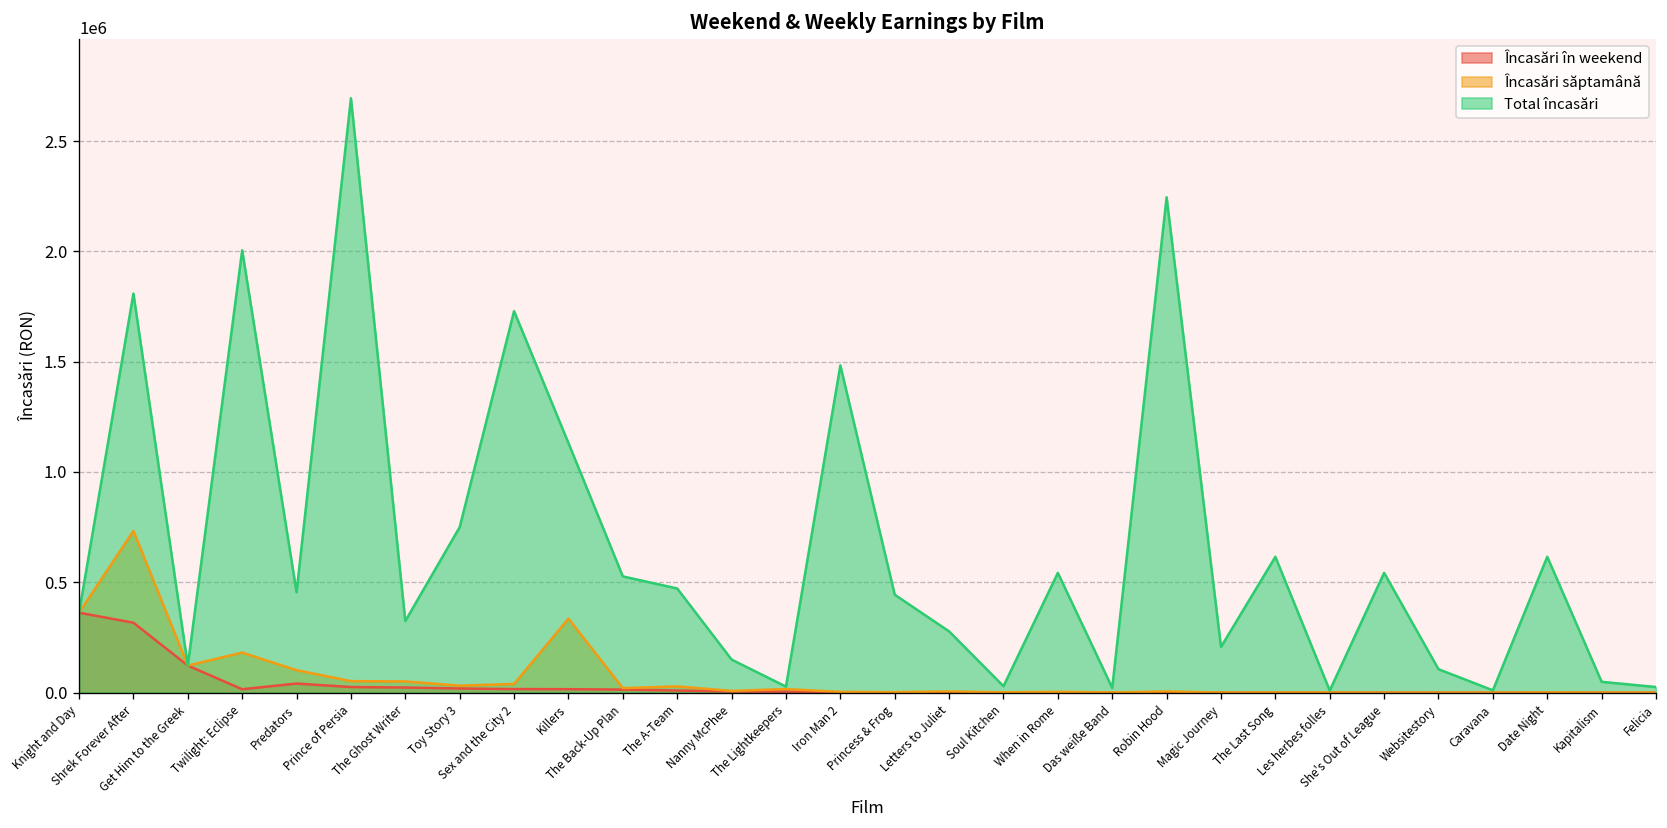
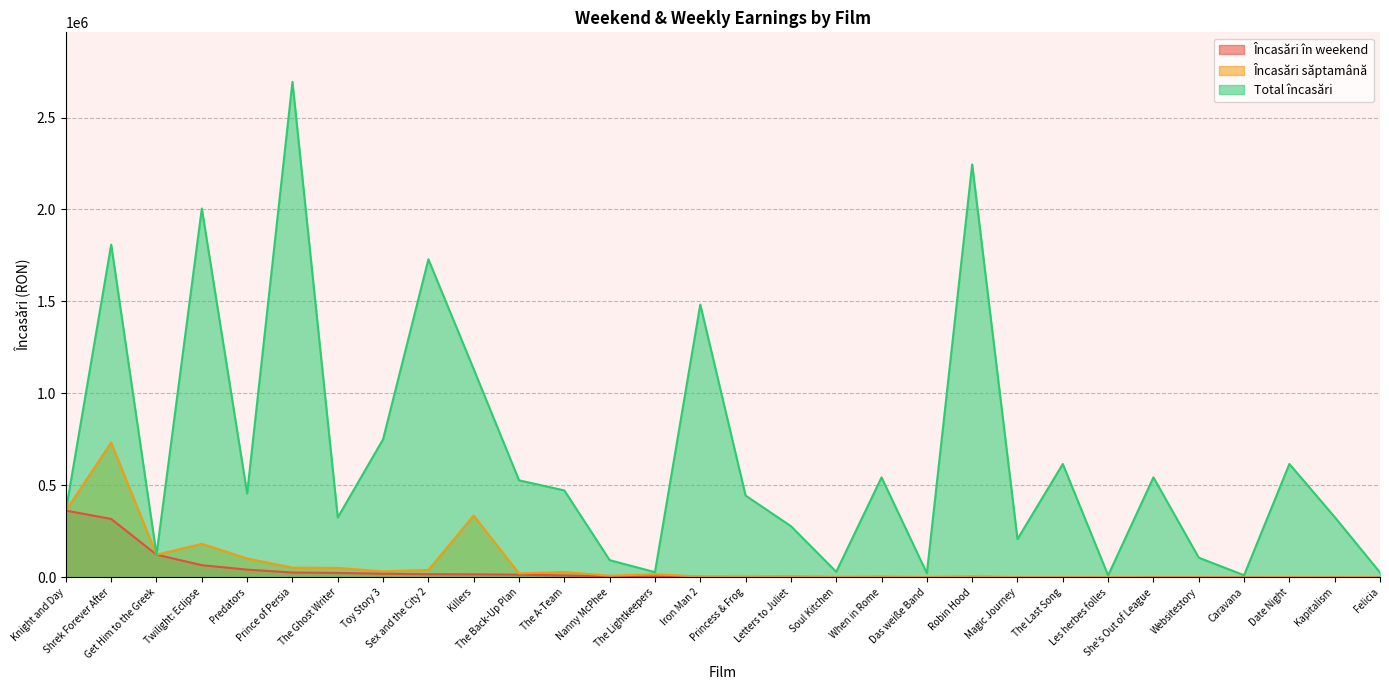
  {
    "Încasări în weekend": {
      "Shrek Forever After": 320000,
-     "Twilight: Eclipse": 20000,
+     "Twilight: Eclipse": 70000,
      "Predators": 40000,
      "Prince of Persia": 30000,
      "The Ghost Writer": 20000,
      "Sex and the City 2": 20000,
      "Killers": 20000,
      "The A-Team": 10000
    },
    "Încasări săptamână": {
      "Shrek Forever After": 730000,
      "Twilight: Eclipse": 180000,
      "Predators": 100000,
      "Prince of Persia": 50000,
      "The Ghost Writer": 50000,
      "Sex and the City 2": 40000,
      "Killers": 340000,
      "The A-Team": 30000
    },
    "Total încasări": {
      "Shrek Forever After": 1810000,
      "Twilight: Eclipse": 2000000,
      "Predators": 450000,
      "Prince of Persia": 2690000,
      "The Ghost Writer": 320000,
      "Toy Story 3": 750000,
      "Sex and the City 2": 1730000,
      "Killers": 1130000,
      "The Back-Up Plan": 530000,
      "The A-Team": 470000,
-     "Nanny McPhee": 150000,
+     "Nanny McPhee": 90000,
      "Iron Man 2": 1480000,
      "Princess & Frog": 440000,
      "Letters to Juliet": 280000,
      "Soul Kitchen": 30000,
      "When in Rome": 540000,
      "Das weiße Band": 20000,
      "Robin Hood": 2240000,
      "Magic Journey": 210000,
      "The Last Song": 620000,
      "She's Out of League": 540000,
      "Websitestory": 110000,
      "Date Night": 620000,
-     "Kapitalism": 50000,
+     "Kapitalism": 330000,
      "Felicia": 30000
    }
  }
